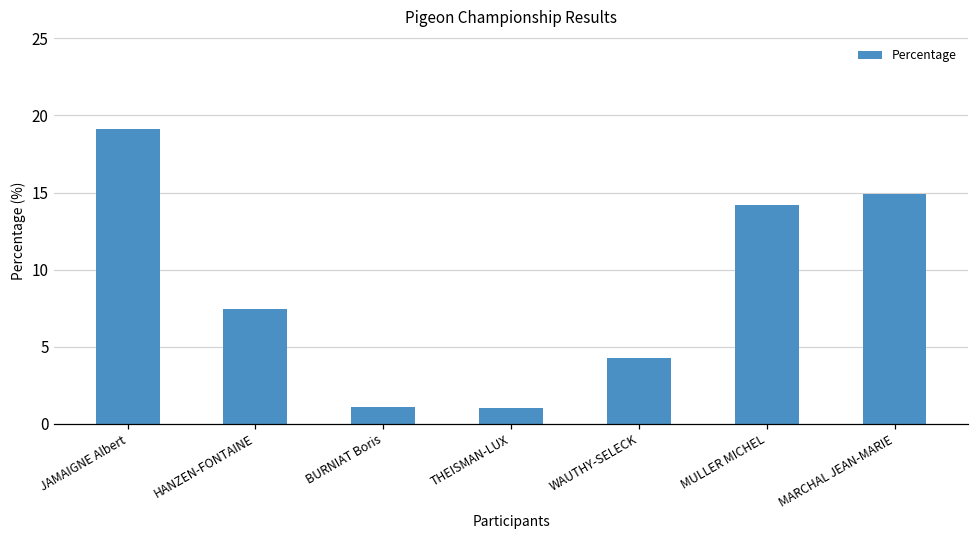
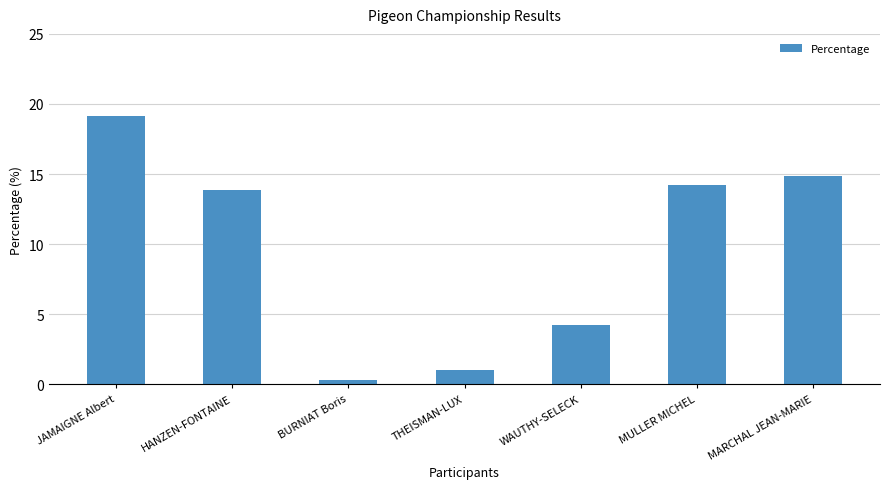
  {
    "JAMAIGNE Albert": 19.1,
-   "HANZEN-FONTAINE": 7.4,
-   "BURNIAT Boris": 1.1,
+   "HANZEN-FONTAINE": 13.9,
+   "BURNIAT Boris": 0.3,
    "THEISMAN-LUX": 1.0,
    "WAUTHY-SELECK": 4.3,
    "MULLER MICHEL": 14.2,
    "MARCHAL JEAN-MARIE": 14.9
  }
